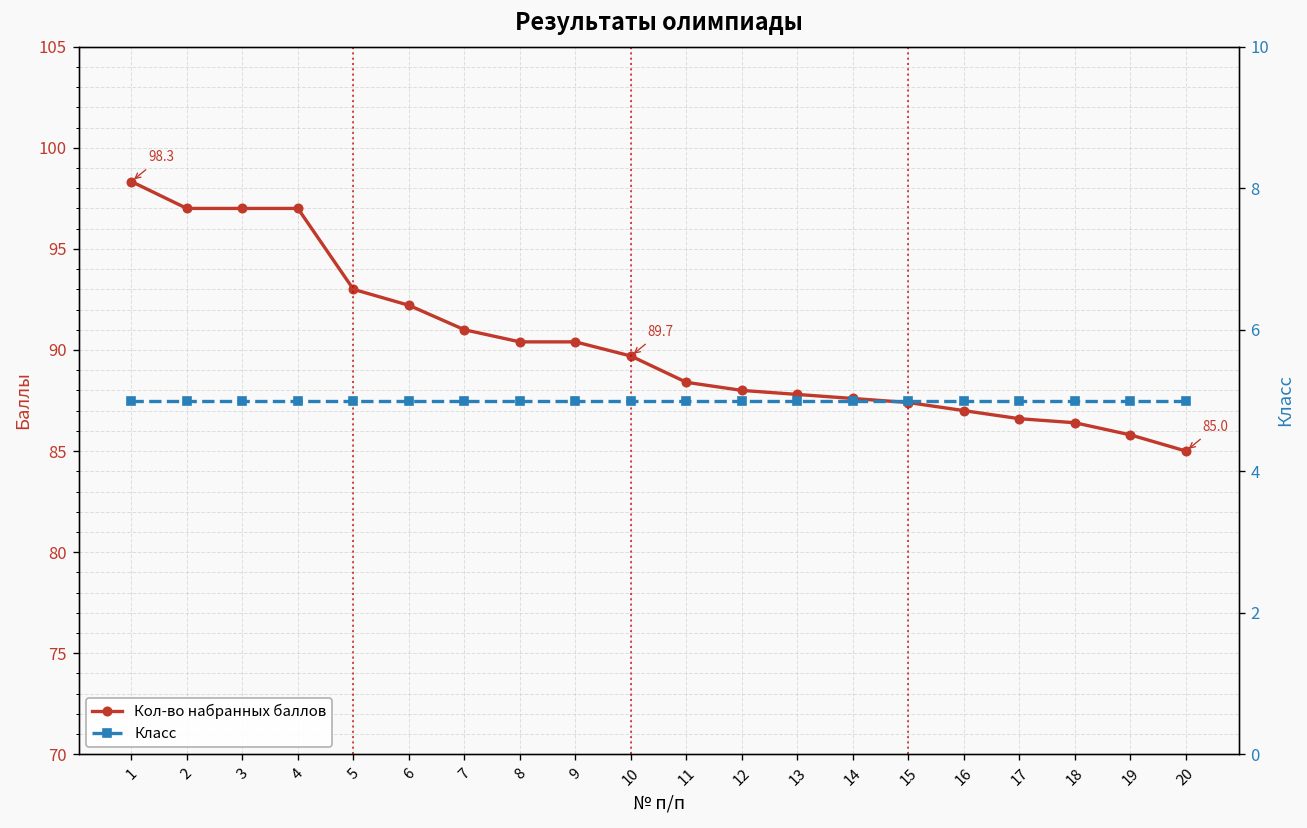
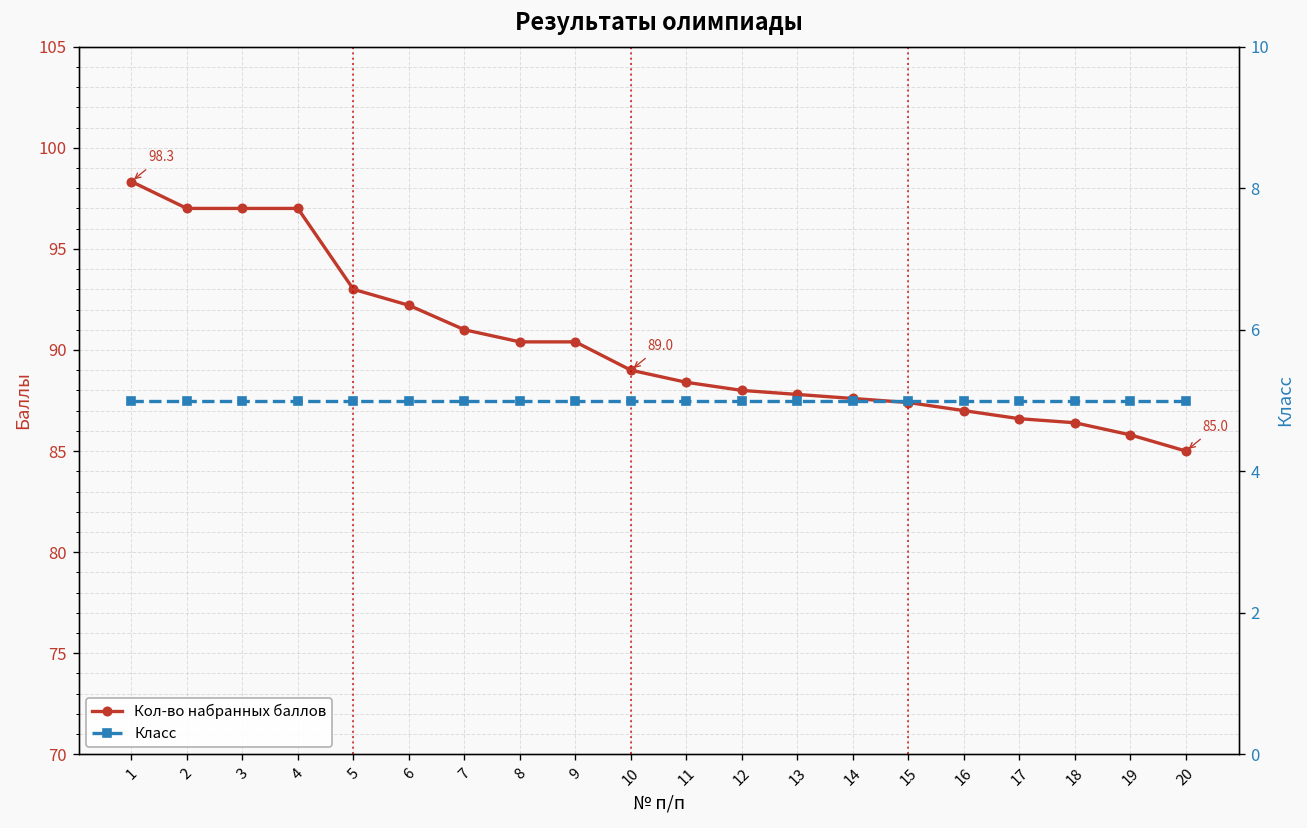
  {
    "Кол-во набранных баллов": {
      "1": 98.3,
-     "10": 89.7,
+     "10": 89.0,
      "20": 85.0
    }
  }
